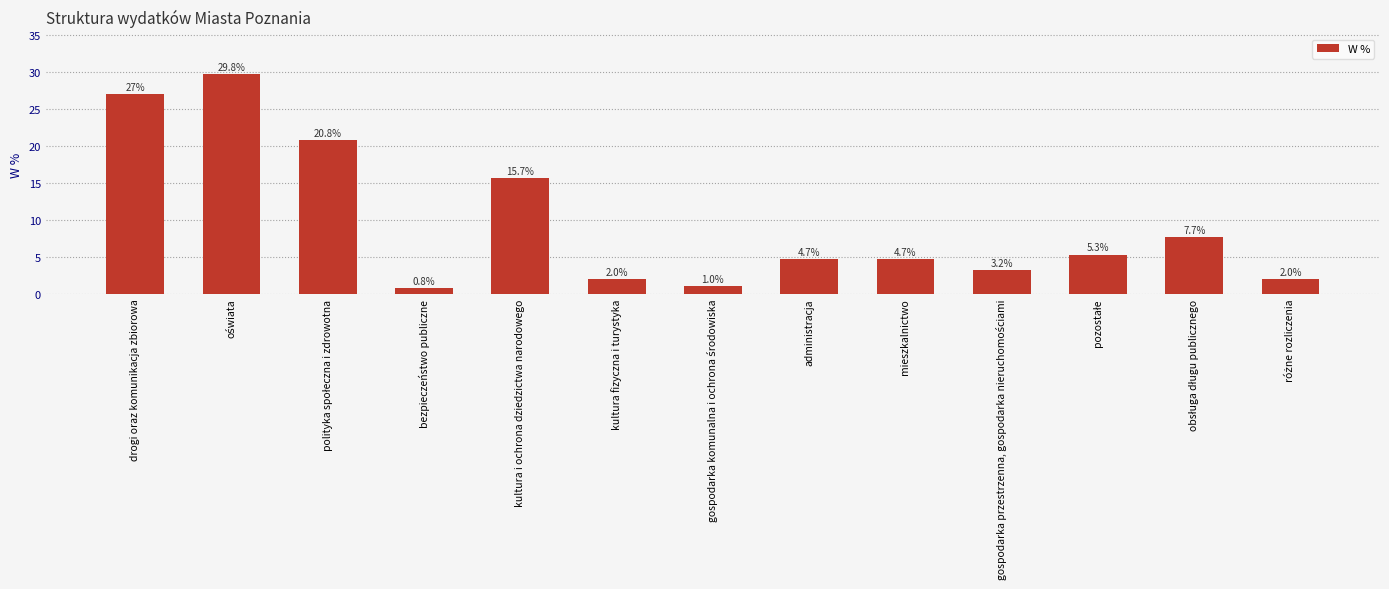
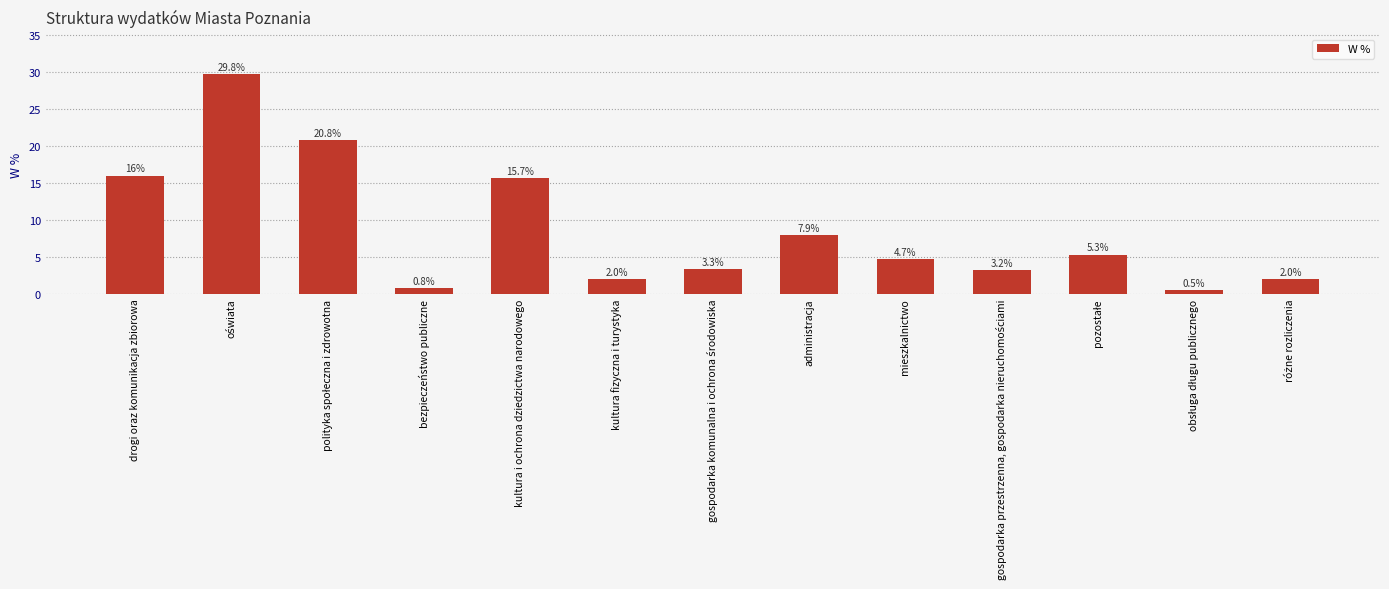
  {
-   "drogi oraz komunikacja zbiorowa": "27%",
+   "drogi oraz komunikacja zbiorowa": "16%",
    "oświata": "29.8%",
    "polityka społeczna i zdrowotna": "20.8%",
    "bezpieczeństwo publiczne": "0.8%",
    "kultura i ochrona dziedzictwa narodowego": "15.7%",
    "kultura fizyczna i turystyka": "2.0%",
-   "gospodarka komunalna i ochrona środowiska": "1.0%",
-   "administracja": "4.7%",
+   "gospodarka komunalna i ochrona środowiska": "3.3%",
+   "administracja": "7.9%",
    "mieszkalnictwo": "4.7%",
    "gospodarka przestrzenna, gospodarka nieruchomościami": "3.2%",
    "pozostałe": "5.3%",
-   "obsługa długu publicznego": "7.7%",
+   "obsługa długu publicznego": "0.5%",
    "różne rozliczenia": "2.0%"
  }
